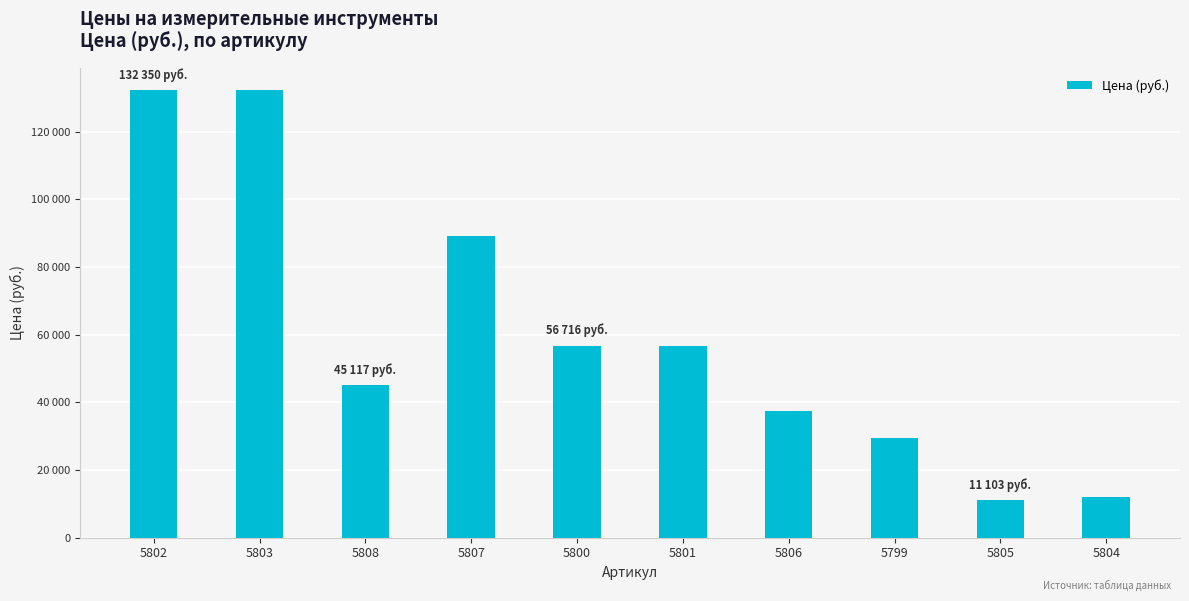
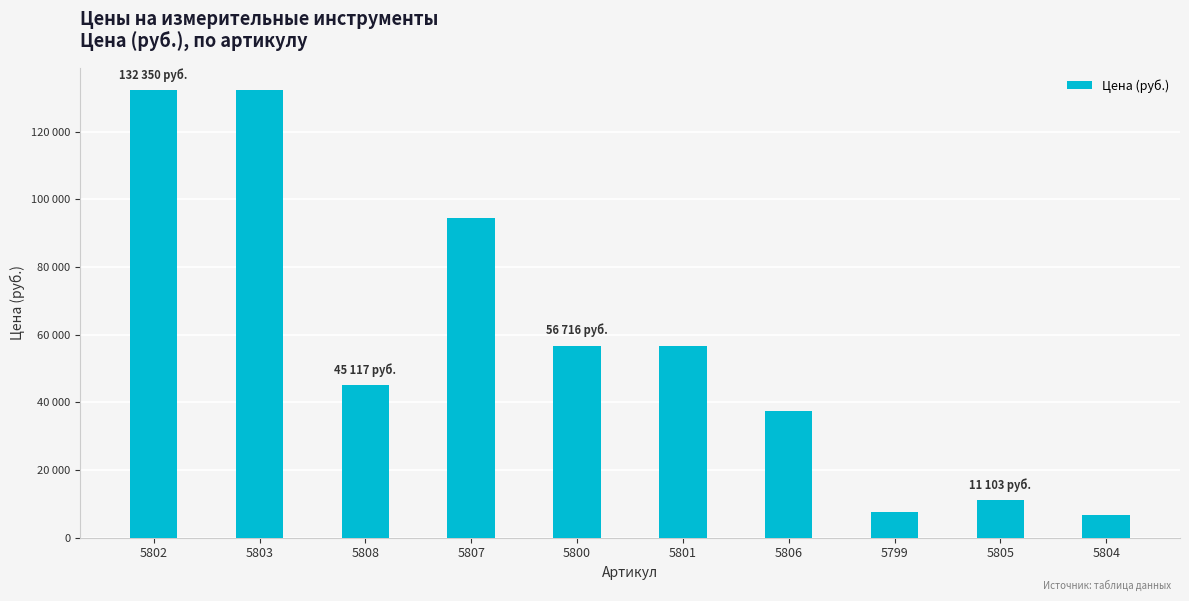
  {
    "5803": 132000,
-   "5807": 89000,
+   "5807": 94000,
    "5801": 57000,
    "5806": 37000,
-   "5799": 30000,
-   "5804": 12000
+   "5799": 8000,
+   "5804": 7000
  }
